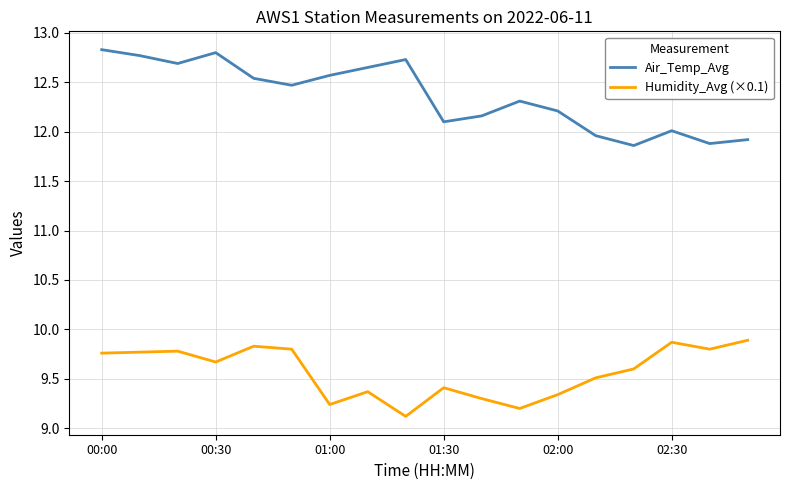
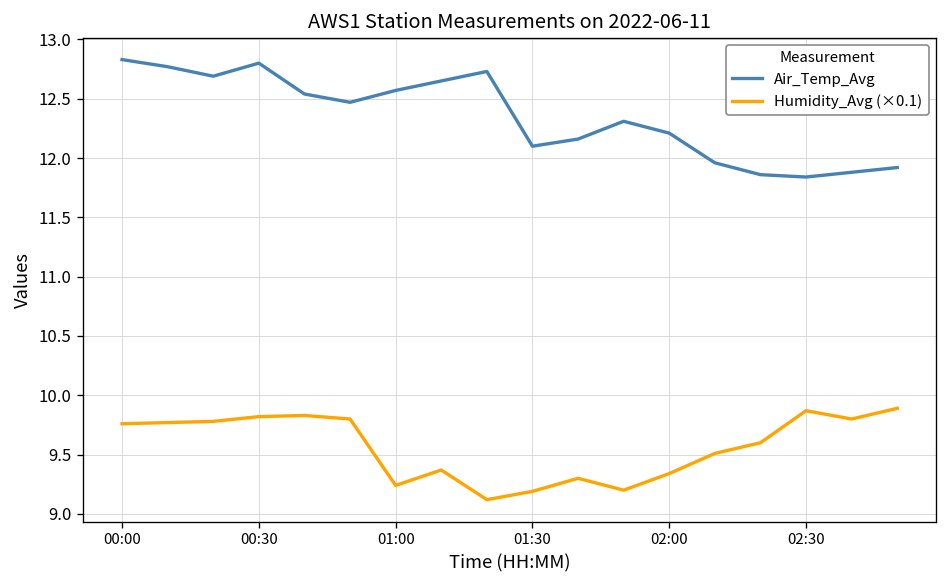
  {
    "Air_Temp_Avg": {
      "00:00": 12.8,
      "00:30": 12.8,
      "01:00": 12.6,
      "01:30": 12.1,
      "02:00": 12.2,
-     "02:30": 12.0
+     "02:30": 11.8
    },
    "Humidity_Avg (×0.1)": {
      "00:00": 9.8,
-     "00:30": 9.7,
+     "00:30": 9.8,
      "01:00": 9.2,
-     "01:30": 9.4,
+     "01:30": 9.2,
      "02:00": 9.3,
      "02:30": 9.9
    }
  }
